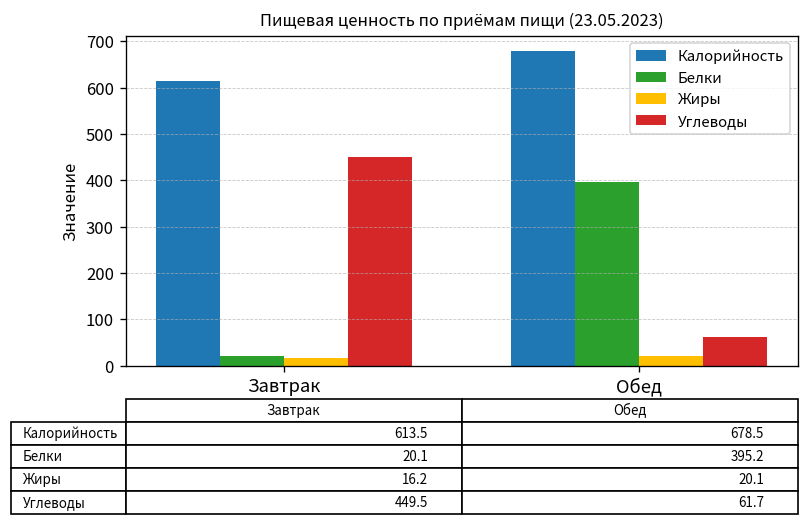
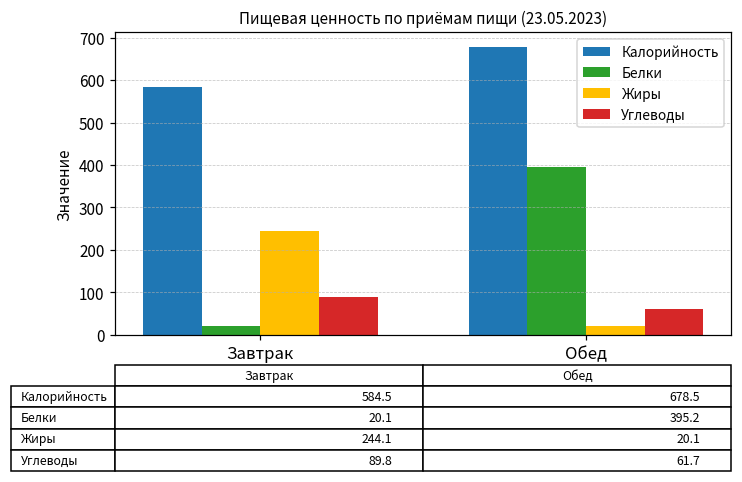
  {
    "Калорийность": {
-     "Завтрак": 613.5
+     "Завтрак": 584.5
    },
    "Белки": {
      "Завтрак": 20,
      "Обед": 400
    },
    "Жиры": {
-     "Завтрак": 16.2
+     "Завтрак": 244.1
    },
    "Углеводы": {
-     "Завтрак": 449.5
+     "Завтрак": 89.8
    }
  }
